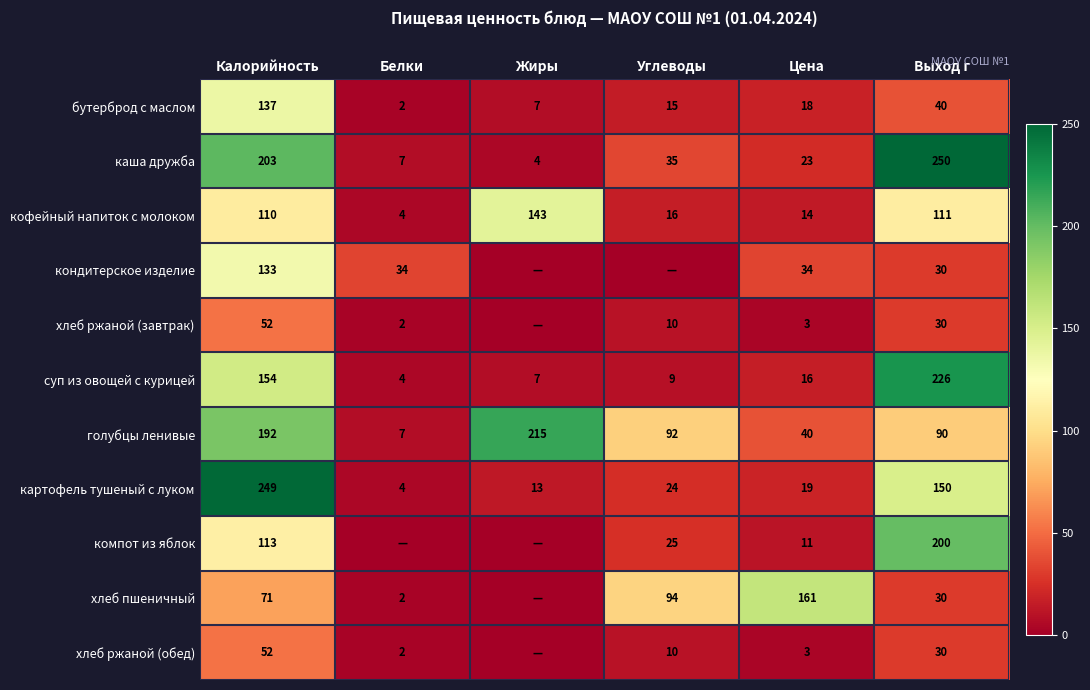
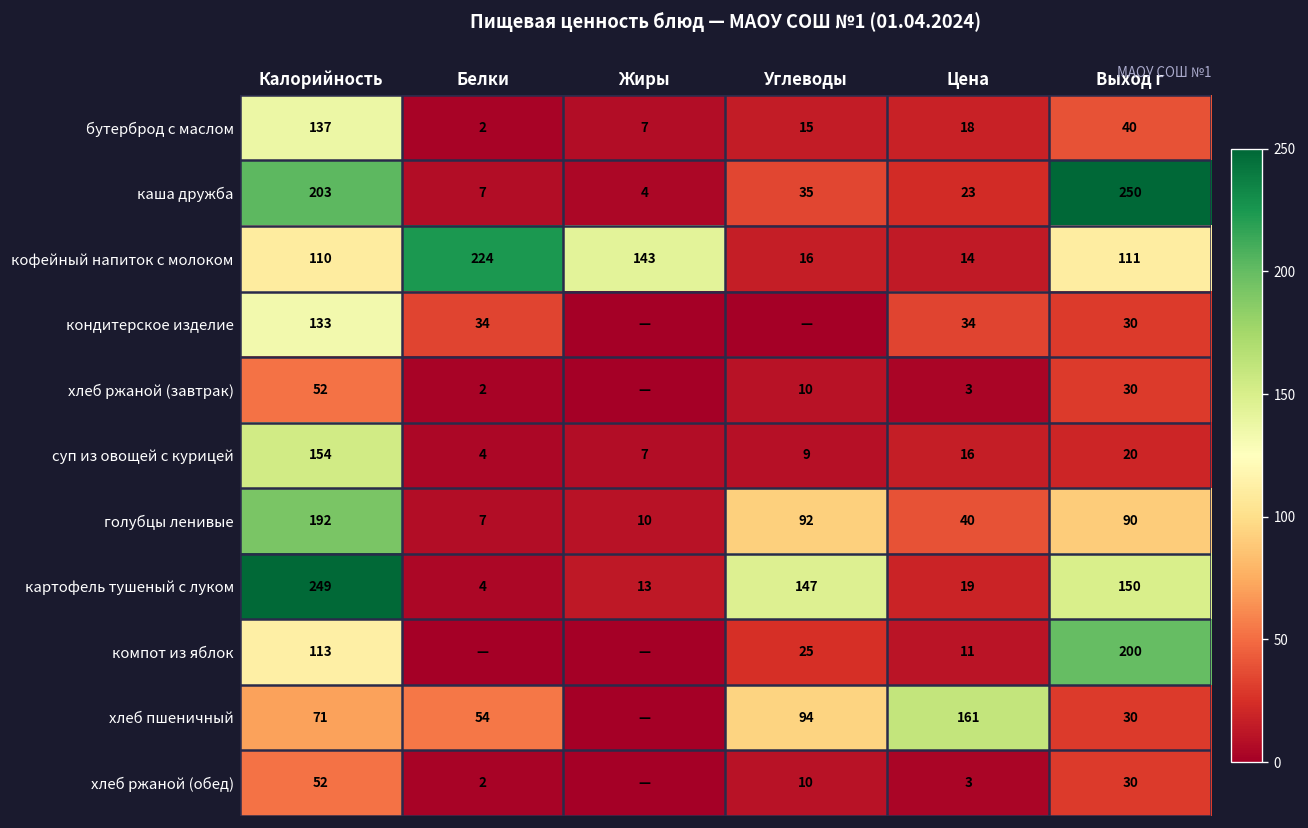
  {
    "бутерброд с маслом": {
      "Калорийность": 137,
      "Белки": 2,
      "Жиры": 7,
      "Углеводы": 15,
      "Цена": 18,
      "Выход г": 40
    },
    "каша дружба": {
      "Калорийность": 203,
      "Белки": 7,
      "Жиры": 4,
      "Углеводы": 35,
      "Цена": 23,
      "Выход г": 250
    },
    "кофейный напиток с молоком": {
      "Калорийность": 110,
-     "Белки": 4,
+     "Белки": 224,
      "Жиры": 143,
      "Углеводы": 16,
      "Цена": 14,
      "Выход г": 111
    },
    "кондитерское изделие": {
      "Калорийность": 133,
      "Белки": 34,
      "Цена": 34,
      "Выход г": 30
    },
    "хлеб ржаной (завтрак)": {
      "Калорийность": 52,
      "Белки": 2,
      "Углеводы": 10,
      "Цена": 3,
      "Выход г": 30
    },
    "суп из овощей с курицей": {
      "Калорийность": 154,
      "Белки": 4,
      "Жиры": 7,
      "Углеводы": 9,
      "Цена": 16,
-     "Выход г": 226
+     "Выход г": 20
    },
    "голубцы ленивые": {
      "Калорийность": 192,
      "Белки": 7,
-     "Жиры": 215,
+     "Жиры": 10,
      "Углеводы": 92,
      "Цена": 40,
      "Выход г": 90
    },
    "картофель тушеный с луком": {
      "Калорийность": 249,
      "Белки": 4,
      "Жиры": 13,
-     "Углеводы": 24,
+     "Углеводы": 147,
      "Цена": 19,
      "Выход г": 150
    },
    "компот из яблок": {
      "Калорийность": 113,
      "Углеводы": 25,
      "Цена": 11,
      "Выход г": 200
    },
    "хлеб пшеничный": {
      "Калорийность": 71,
-     "Белки": 2,
+     "Белки": 54,
      "Углеводы": 94,
      "Цена": 161,
      "Выход г": 30
    },
    "хлеб ржаной (обед)": {
      "Калорийность": 52,
      "Белки": 2,
      "Углеводы": 10,
      "Цена": 3,
      "Выход г": 30
    }
  }
